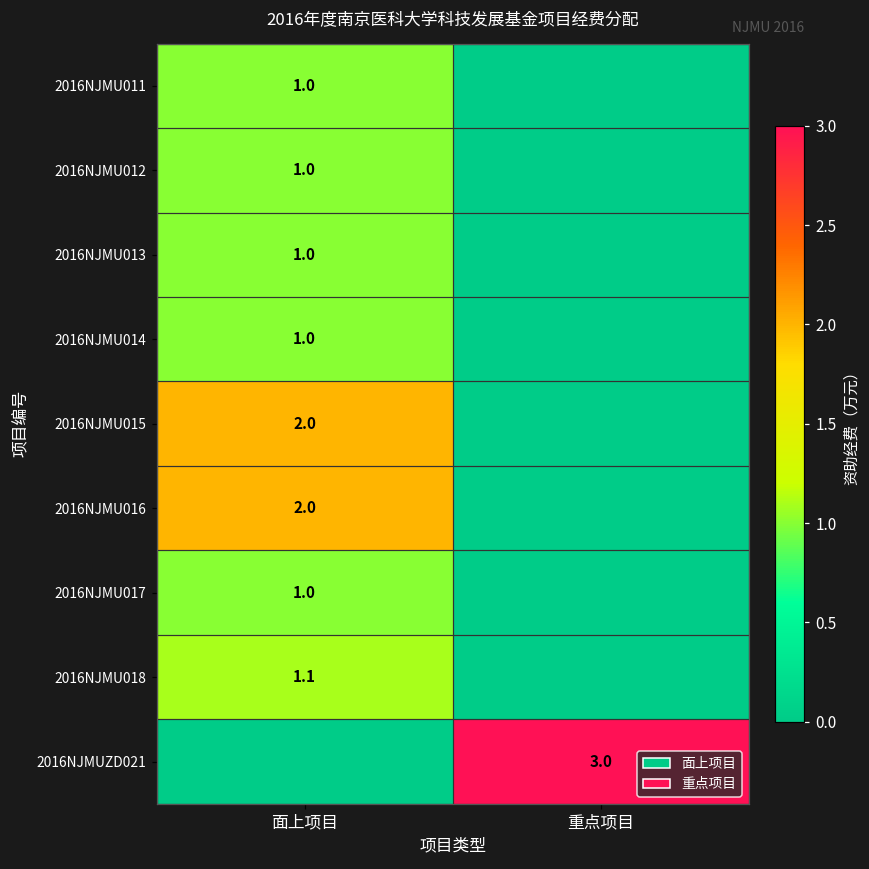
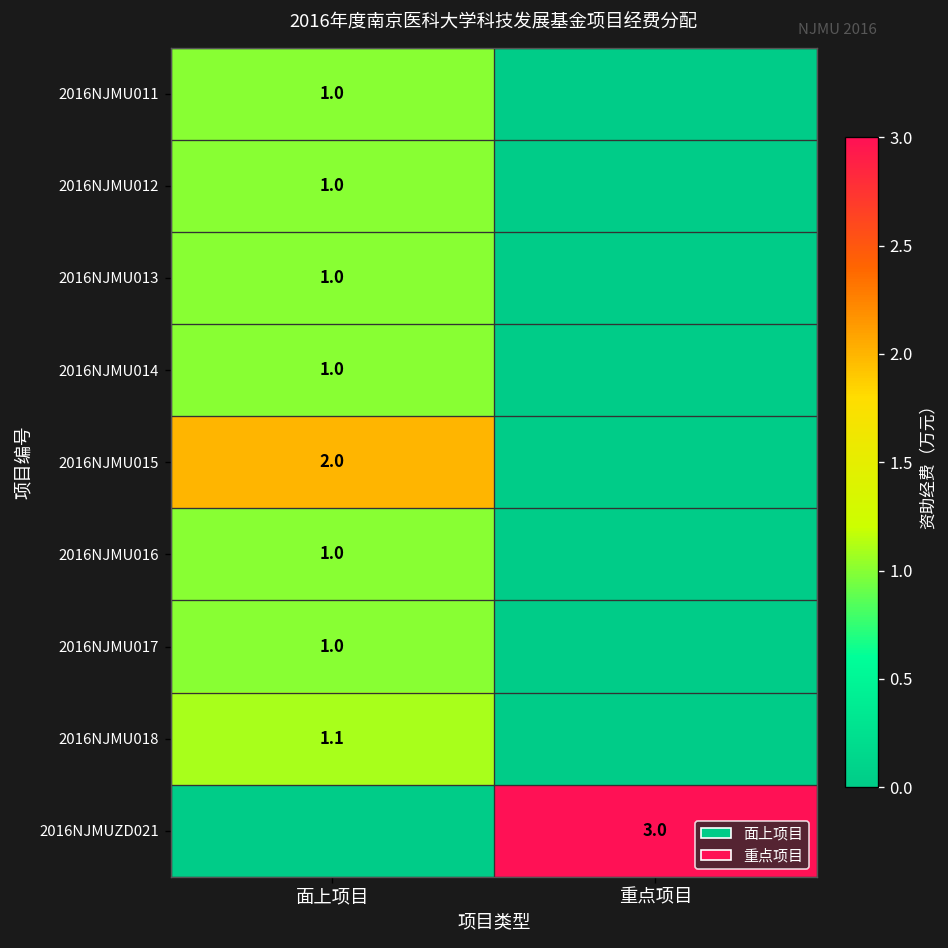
  {
    "2016NJMU011": {
      "面上项目": 1.0
    },
    "2016NJMU012": {
      "面上项目": 1.0
    },
    "2016NJMU013": {
      "面上项目": 1.0
    },
    "2016NJMU014": {
      "面上项目": 1.0
    },
    "2016NJMU015": {
      "面上项目": 2.0
    },
    "2016NJMU016": {
-     "面上项目": 2.0
+     "面上项目": 1.0
    },
    "2016NJMU017": {
      "面上项目": 1.0
    },
    "2016NJMU018": {
      "面上项目": 1.1
    },
    "2016NJMUZD021": {
      "重点项目": 3.0
    }
  }
